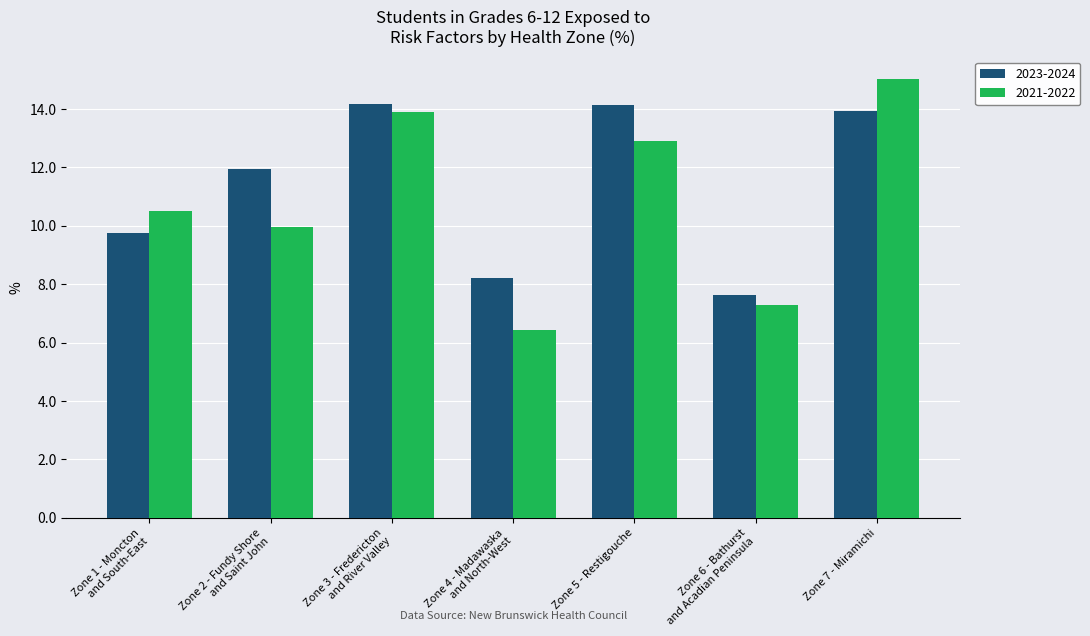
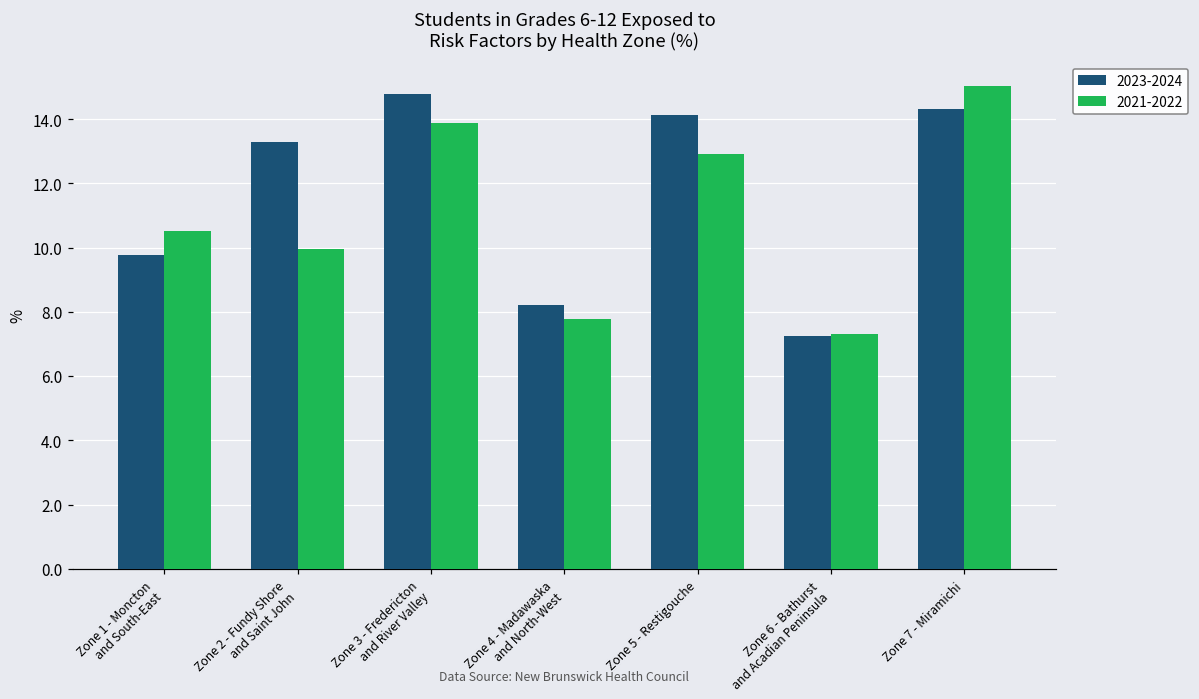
  {
    "2023-2024": {
      "Zone 1 - Moncton and South-East": 9.8,
-     "Zone 2 - Fundy Shore and Saint John": 12.0,
-     "Zone 3 - Fredericton and River Valley": 14.2,
+     "Zone 2 - Fundy Shore and Saint John": 13.3,
+     "Zone 3 - Fredericton and River Valley": 14.8,
      "Zone 4 - Madawaska and North-West": 8.2,
      "Zone 5 - Restigouche": 14.1,
-     "Zone 6 - Bathurst and Acadian Peninsula": 7.6,
-     "Zone 7 - Miramichi": 13.9
+     "Zone 6 - Bathurst and Acadian Peninsula": 7.3,
+     "Zone 7 - Miramichi": 14.3
    },
    "2021-2022": {
      "Zone 1 - Moncton and South-East": 10.5,
      "Zone 2 - Fundy Shore and Saint John": 10.0,
      "Zone 3 - Fredericton and River Valley": 13.9,
-     "Zone 4 - Madawaska and North-West": 6.4,
+     "Zone 4 - Madawaska and North-West": 7.8,
      "Zone 5 - Restigouche": 12.9,
      "Zone 6 - Bathurst and Acadian Peninsula": 7.3,
      "Zone 7 - Miramichi": 15.0
    }
  }
